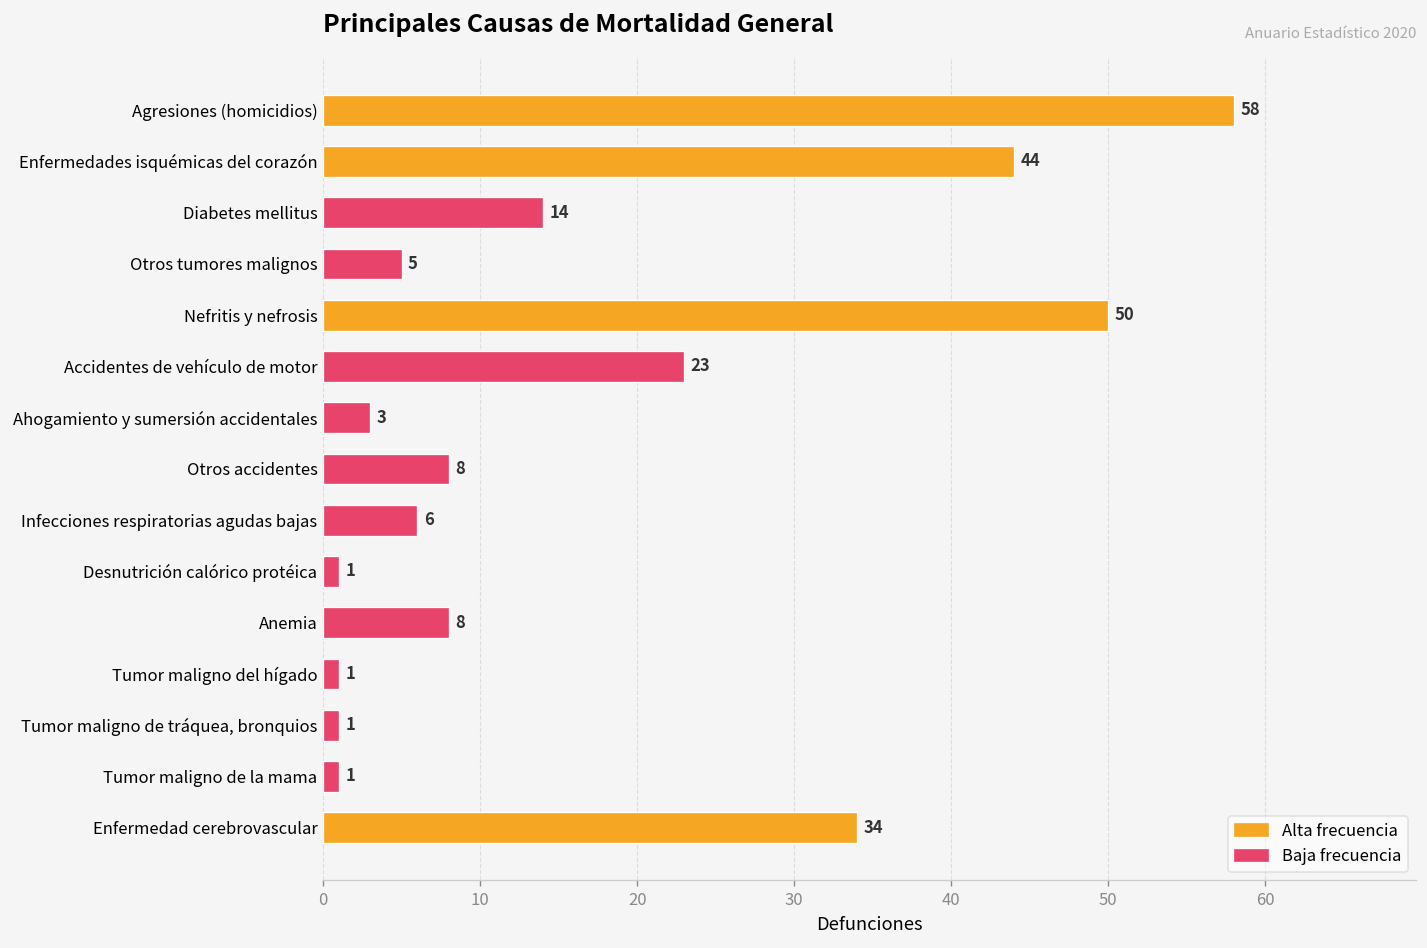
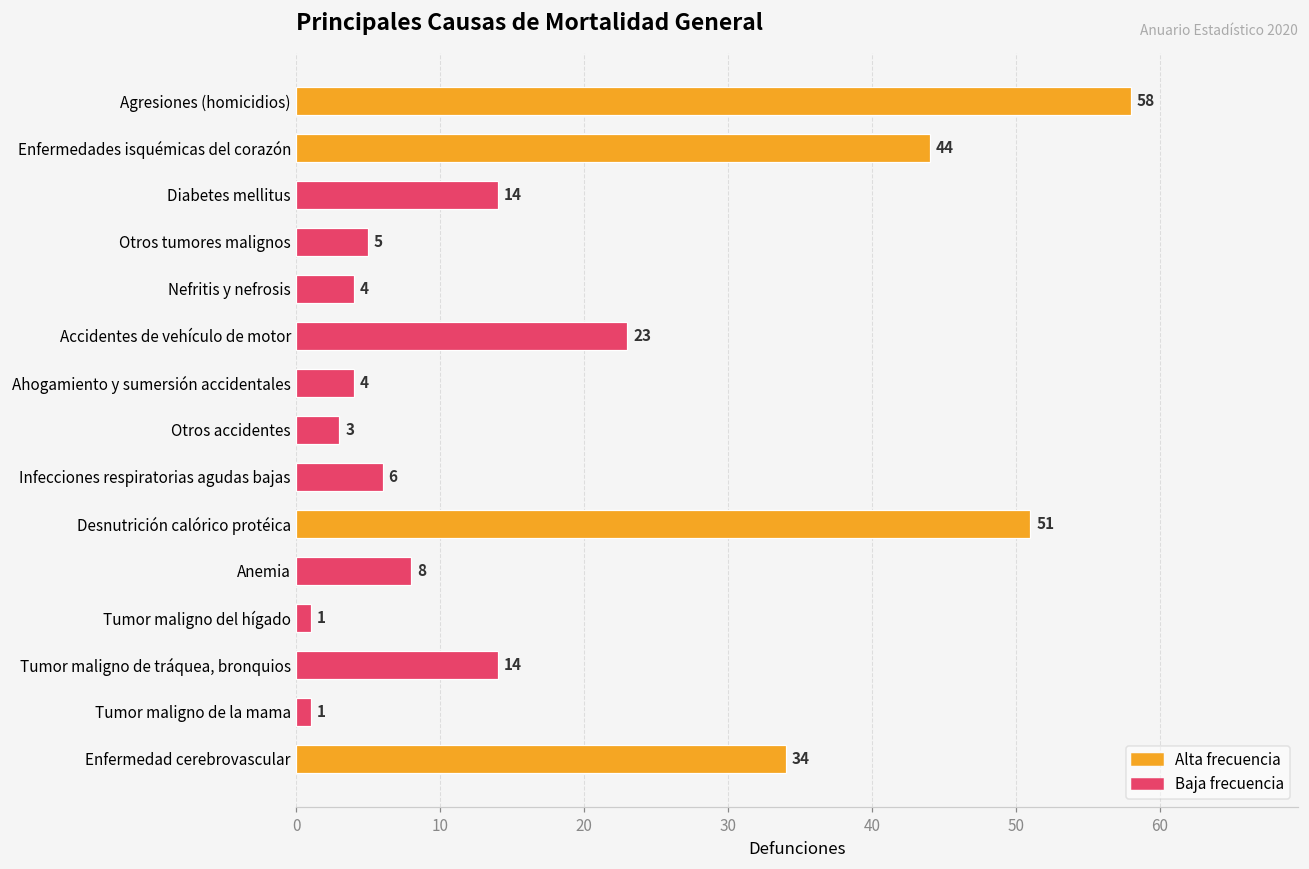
  {
    "Agresiones (homicidios)": 58,
    "Enfermedades isquémicas del corazón": 44,
    "Diabetes mellitus": 14,
    "Otros tumores malignos": 5,
-   "Nefritis y nefrosis": 50,
+   "Nefritis y nefrosis": 4,
    "Accidentes de vehículo de motor": 23,
-   "Ahogamiento y sumersión accidentales": 3,
-   "Otros accidentes": 8,
+   "Ahogamiento y sumersión accidentales": 4,
+   "Otros accidentes": 3,
    "Infecciones respiratorias agudas bajas": 6,
-   "Desnutrición calórico protéica": 1,
+   "Desnutrición calórico protéica": 51,
    "Anemia": 8,
    "Tumor maligno del hígado": 1,
-   "Tumor maligno de tráquea, bronquios": 1,
+   "Tumor maligno de tráquea, bronquios": 14,
    "Tumor maligno de la mama": 1,
    "Enfermedad cerebrovascular": 34
  }
